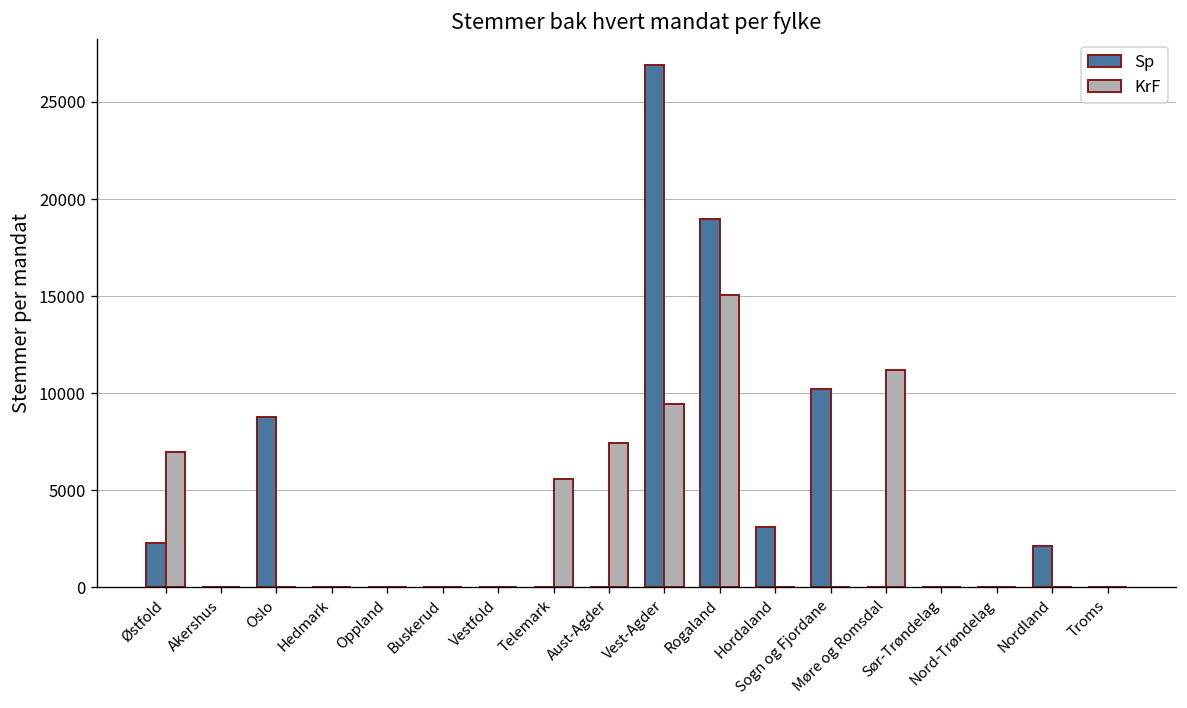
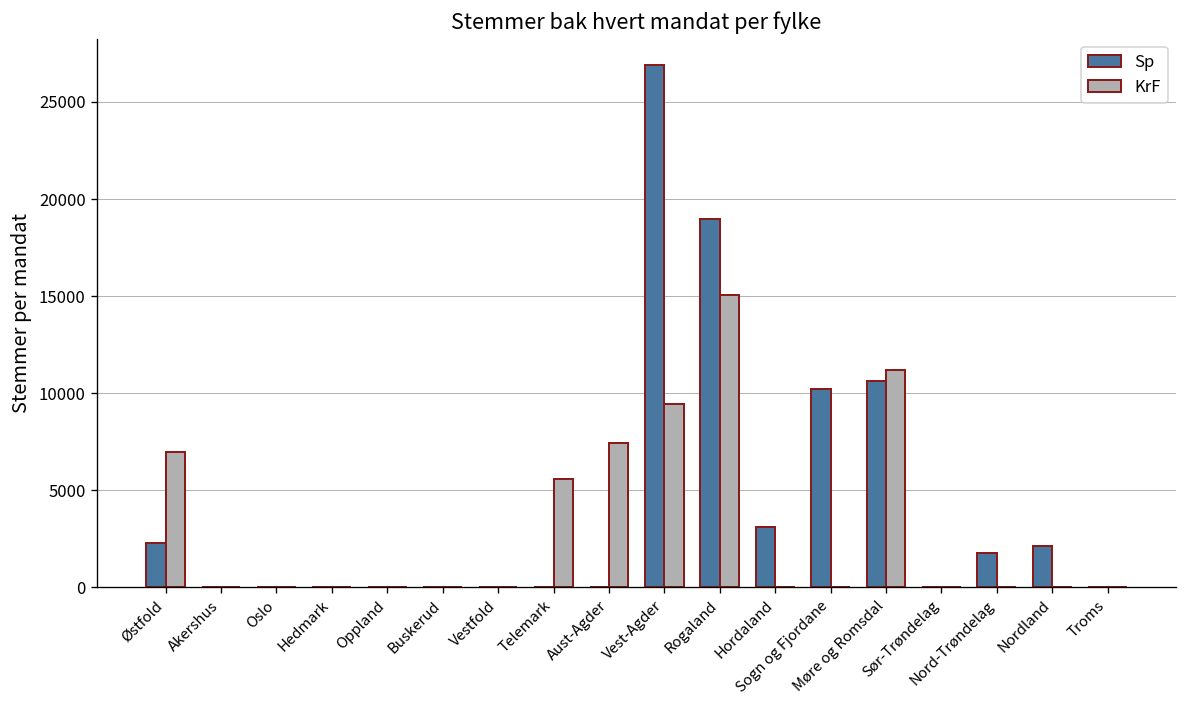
  {
    "Sp": {
      "Østfold": 2300,
      "Akershus": 0,
-     "Oslo": 8700,
+     "Oslo": 0,
      "Hedmark": 0,
      "Oppland": 0,
      "Buskerud": 0,
      "Vestfold": 0,
      "Telemark": 0,
      "Aust-Agder": 0,
      "Vest-Agder": 26900,
      "Rogaland": 19000,
      "Hordaland": 3100,
      "Sogn og Fjordane": 10200,
-     "Møre og Romsdal": 0,
+     "Møre og Romsdal": 10600,
      "Sør-Trøndelag": 0,
-     "Nord-Trøndelag": 0,
+     "Nord-Trøndelag": 1700,
      "Nordland": 2100,
      "Troms": 0
    },
    "KrF": {
      "Østfold": 7000,
      "Akershus": 0,
      "Oslo": 0,
      "Hedmark": 0,
      "Oppland": 0,
      "Buskerud": 0,
      "Vestfold": 0,
      "Telemark": 5600,
      "Aust-Agder": 7400,
      "Vest-Agder": 9400,
      "Rogaland": 15100,
      "Hordaland": 0,
      "Sogn og Fjordane": 0,
      "Møre og Romsdal": 11200,
      "Sør-Trøndelag": 0,
      "Nord-Trøndelag": 0,
      "Nordland": 0,
      "Troms": 0
    }
  }
